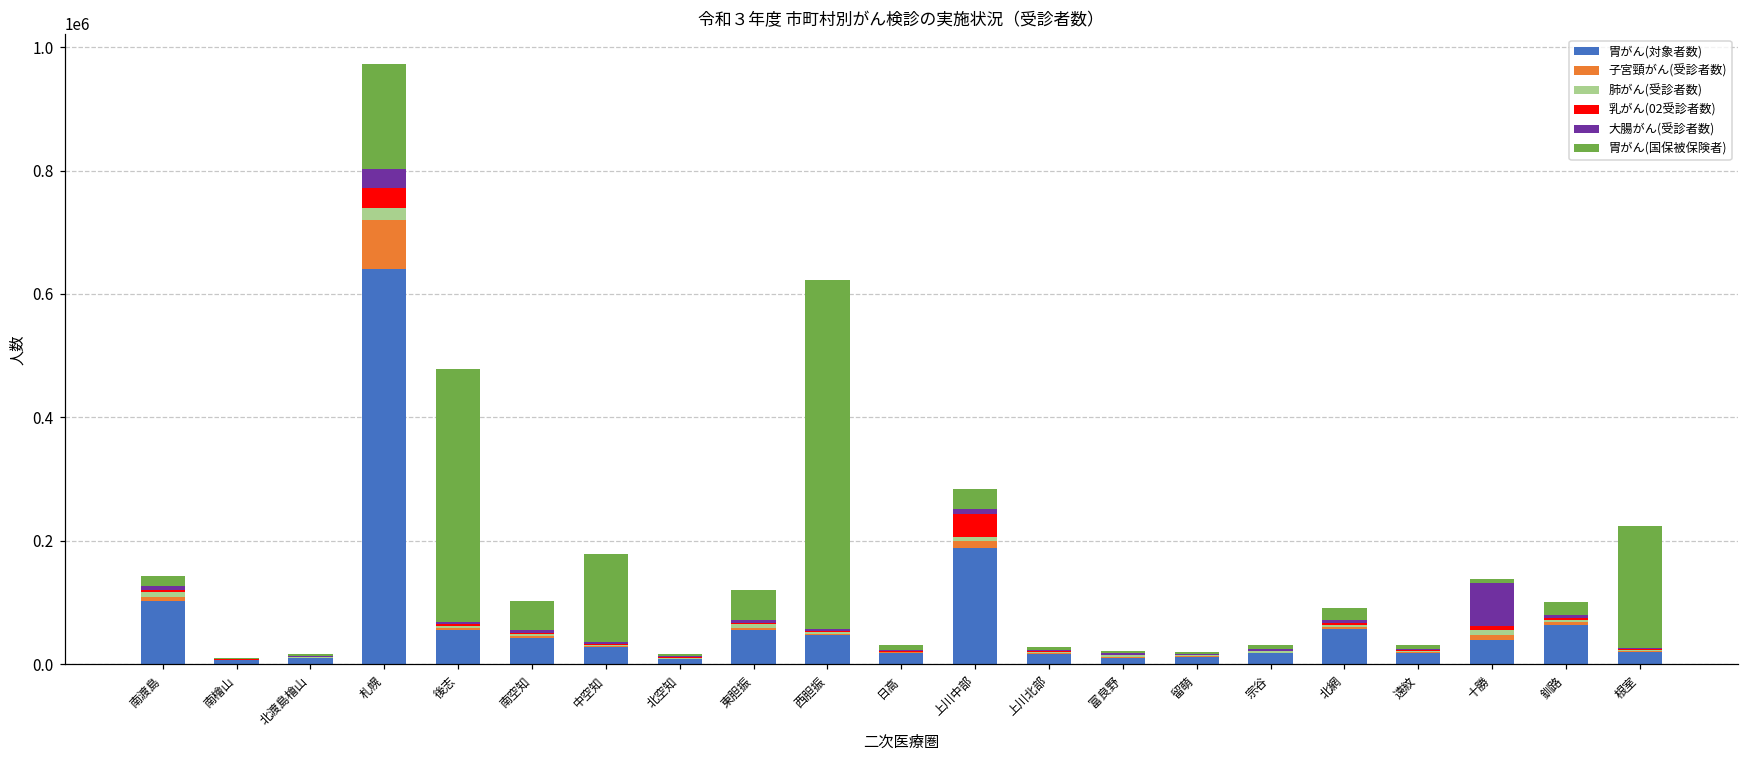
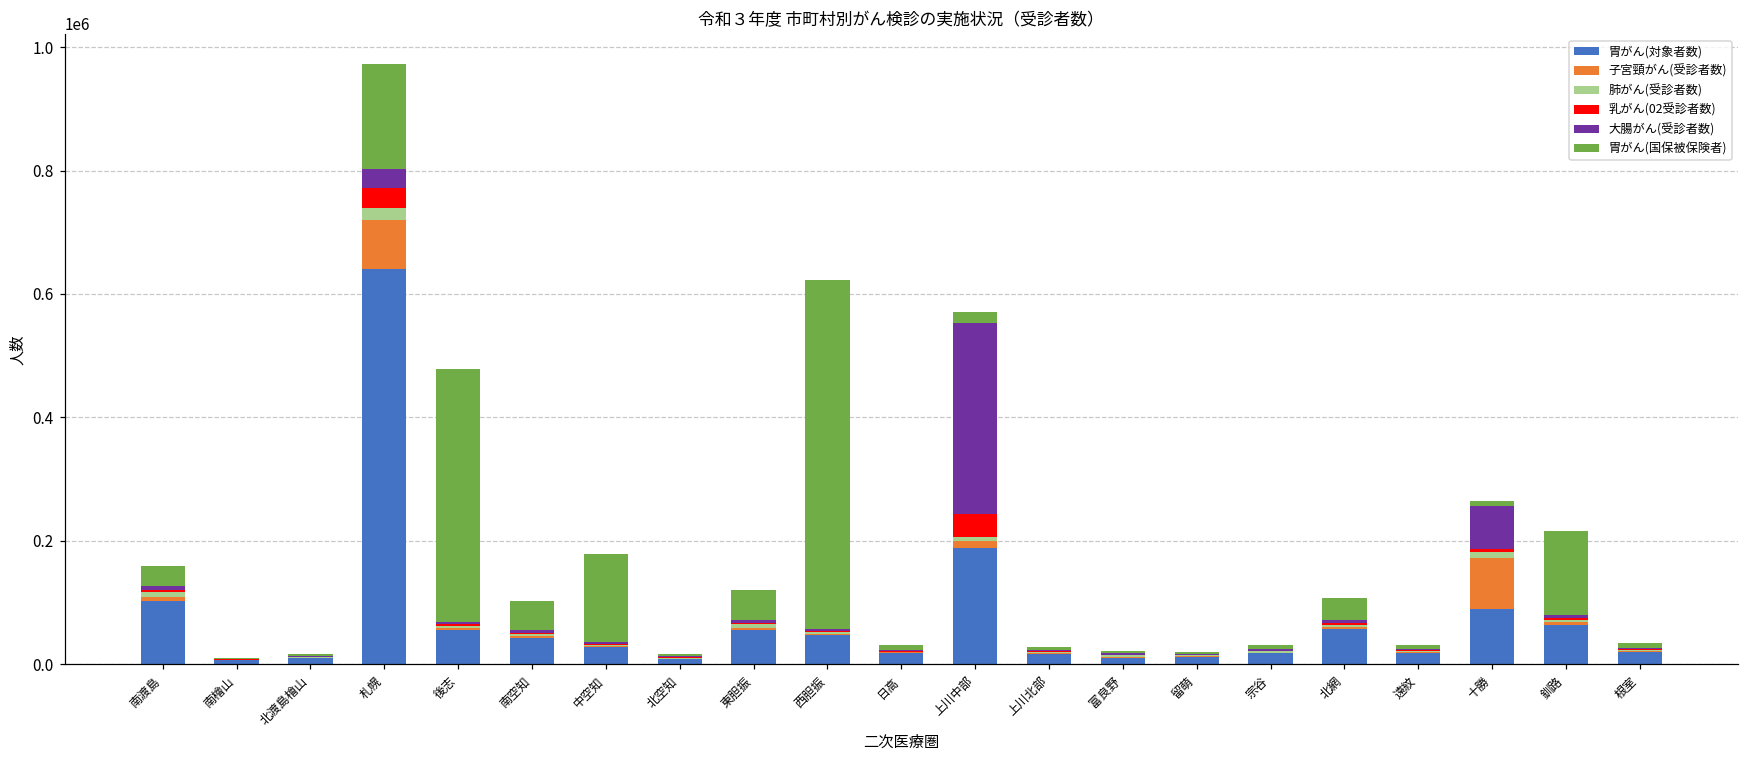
  {
    "胃がん(対象者数)": {
      "南渡島": 100000,
      "南檜山": 10000,
      "北渡島檜山": 10000,
      "札幌": 640000,
      "後志": 60000,
      "南空知": 40000,
      "中空知": 30000,
      "北空知": 10000,
      "東胆振": 50000,
      "西胆振": 50000,
      "日高": 20000,
      "上川中部": 190000,
      "上川北部": 20000,
      "富良野": 10000,
      "留萌": 10000,
      "宗谷": 20000,
      "北網": 60000,
      "遠紋": 20000,
-     "十勝": 40000,
+     "十勝": 90000,
      "釧路": 60000,
      "根室": 20000
    },
    "子宮頸がん(受診者数)": {
      "南渡島": 10000,
      "札幌": 80000,
      "上川中部": 10000,
-     "十勝": 10000,
+     "十勝": 80000,
      "釧路": 0
    },
    "肺がん(受診者数)": {
      "南渡島": 10000,
      "札幌": 20000,
      "東胆振": 10000,
      "上川中部": 10000,
      "十勝": 10000
    },
    "乳がん(02受診者数)": {
      "南渡島": 0,
      "札幌": 30000,
      "上川中部": 40000,
      "十勝": 10000
    },
    "大腸がん(受診者数)": {
      "南渡島": 10000,
      "札幌": 30000,
-     "上川中部": 10000,
+     "上川中部": 310000,
      "北網": 10000,
      "十勝": 70000,
      "釧路": 0
    },
    "胃がん(国保被保険者)": {
-     "南渡島": 20000,
+     "南渡島": 30000,
      "札幌": 170000,
      "後志": 410000,
      "南空知": 50000,
      "中空知": 140000,
      "東胆振": 50000,
      "西胆振": 570000,
      "日高": 10000,
-     "上川中部": 30000,
+     "上川中部": 20000,
      "上川北部": 10000,
      "宗谷": 10000,
-     "北網": 20000,
+     "北網": 40000,
      "遠紋": 10000,
      "十勝": 10000,
-     "釧路": 20000,
-     "根室": 200000
+     "釧路": 140000,
+     "根室": 10000
    }
  }
